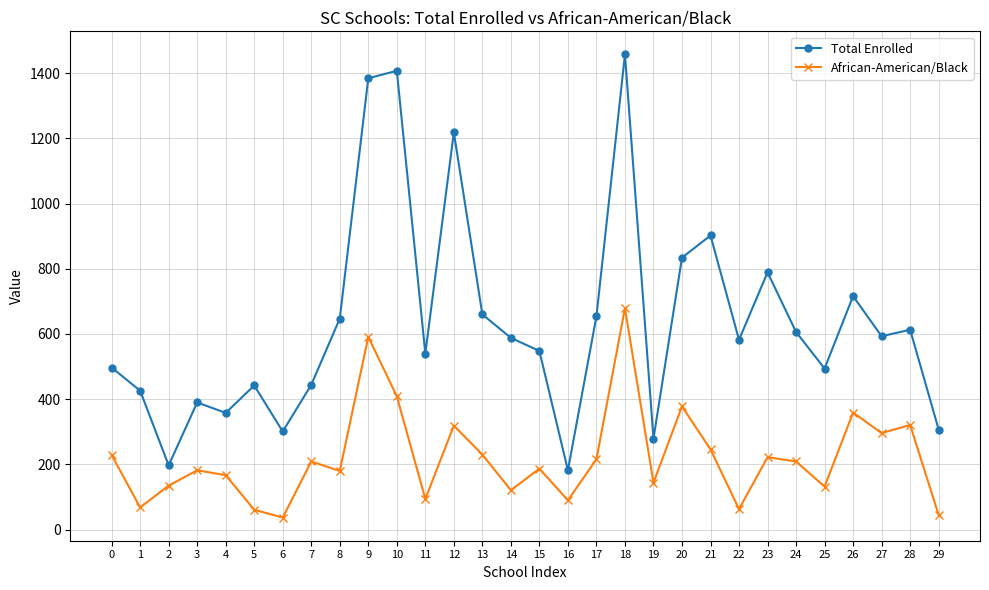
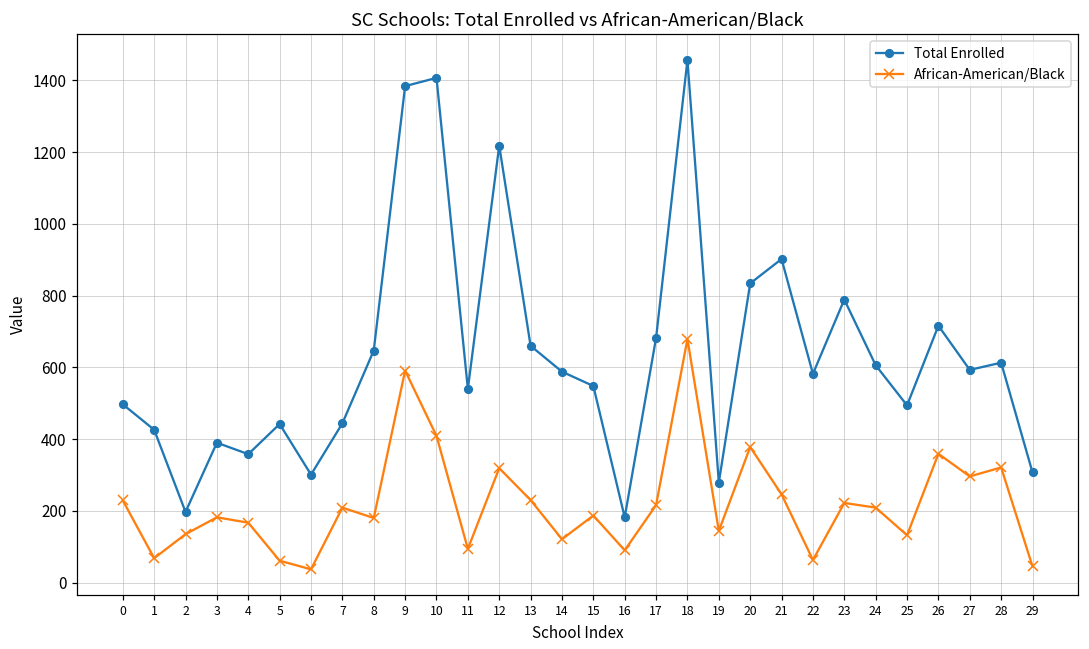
  {
    "Total Enrolled": {
      "0": 500,
      "1": 430,
      "2": 200,
      "3": 390,
      "4": 360,
      "5": 440,
      "6": 300,
      "7": 440,
      "8": 650,
      "9": 1380,
      "10": 1410,
      "11": 540,
      "12": 1220,
      "13": 660,
      "14": 590,
      "15": 550,
      "16": 180,
-     "17": 650,
+     "17": 680,
      "18": 1460,
      "19": 280,
      "20": 830,
      "21": 900,
      "22": 580,
      "23": 790,
      "24": 610,
      "25": 490,
      "26": 720,
      "27": 590,
      "28": 610,
      "29": 310
    },
    "African-American/Black": {
      "0": 230,
      "1": 70,
      "2": 140,
      "3": 180,
      "4": 170,
      "5": 60,
      "6": 40,
      "7": 210,
      "8": 180,
      "9": 590,
      "10": 410,
      "11": 90,
      "12": 320,
      "13": 230,
      "14": 120,
      "15": 190,
      "16": 90,
      "17": 220,
      "18": 680,
      "19": 140,
      "20": 380,
      "21": 250,
      "22": 60,
      "23": 220,
      "24": 210,
      "25": 130,
      "26": 360,
      "27": 300,
      "28": 320,
      "29": 50
    }
  }
